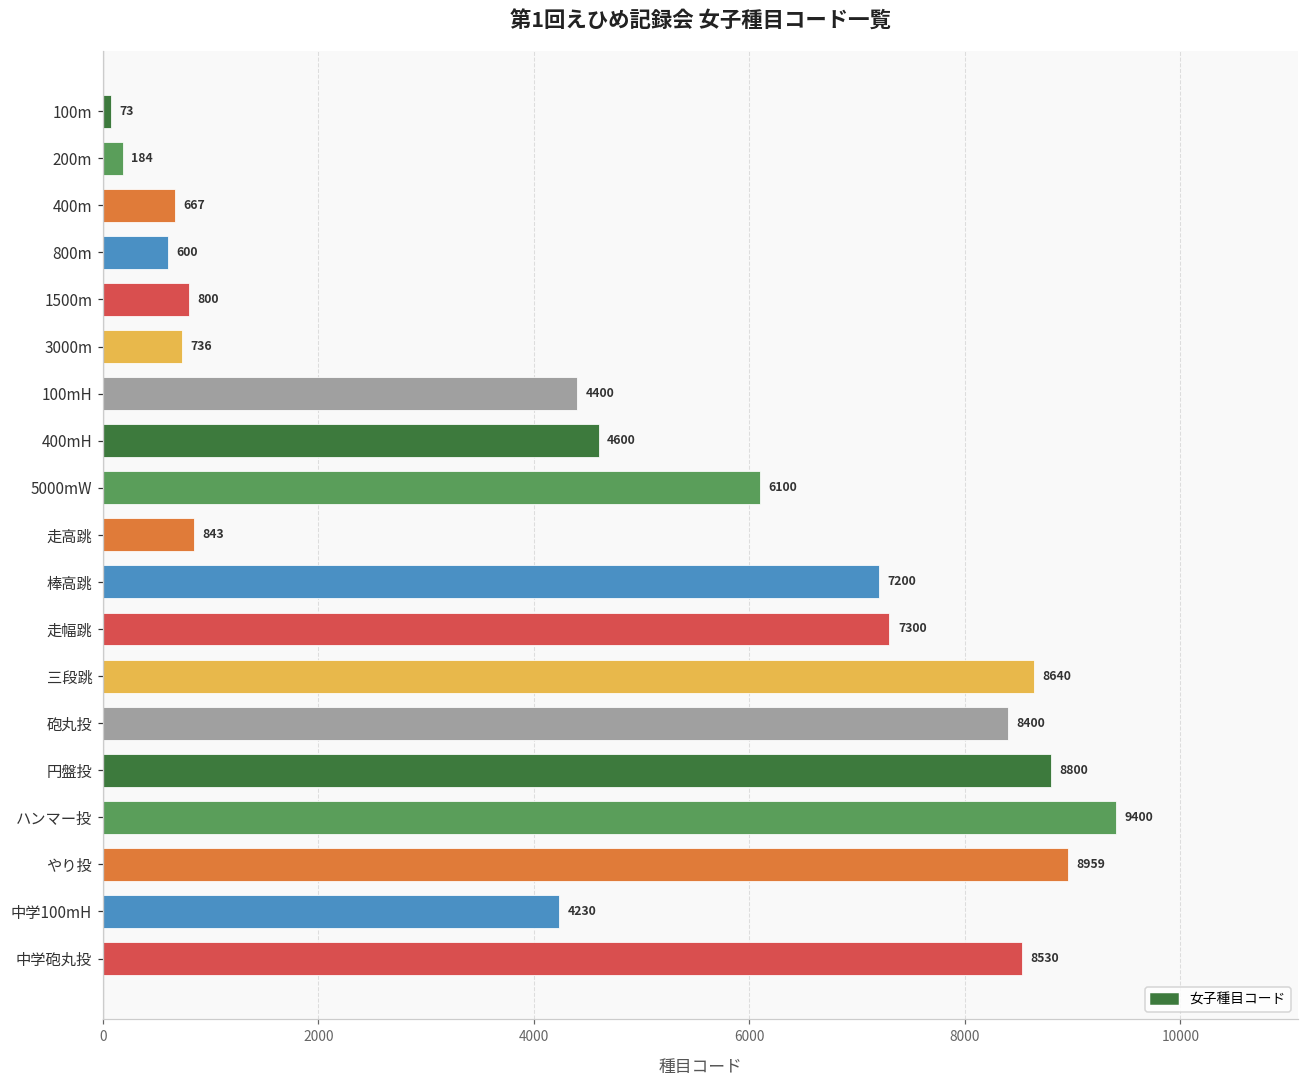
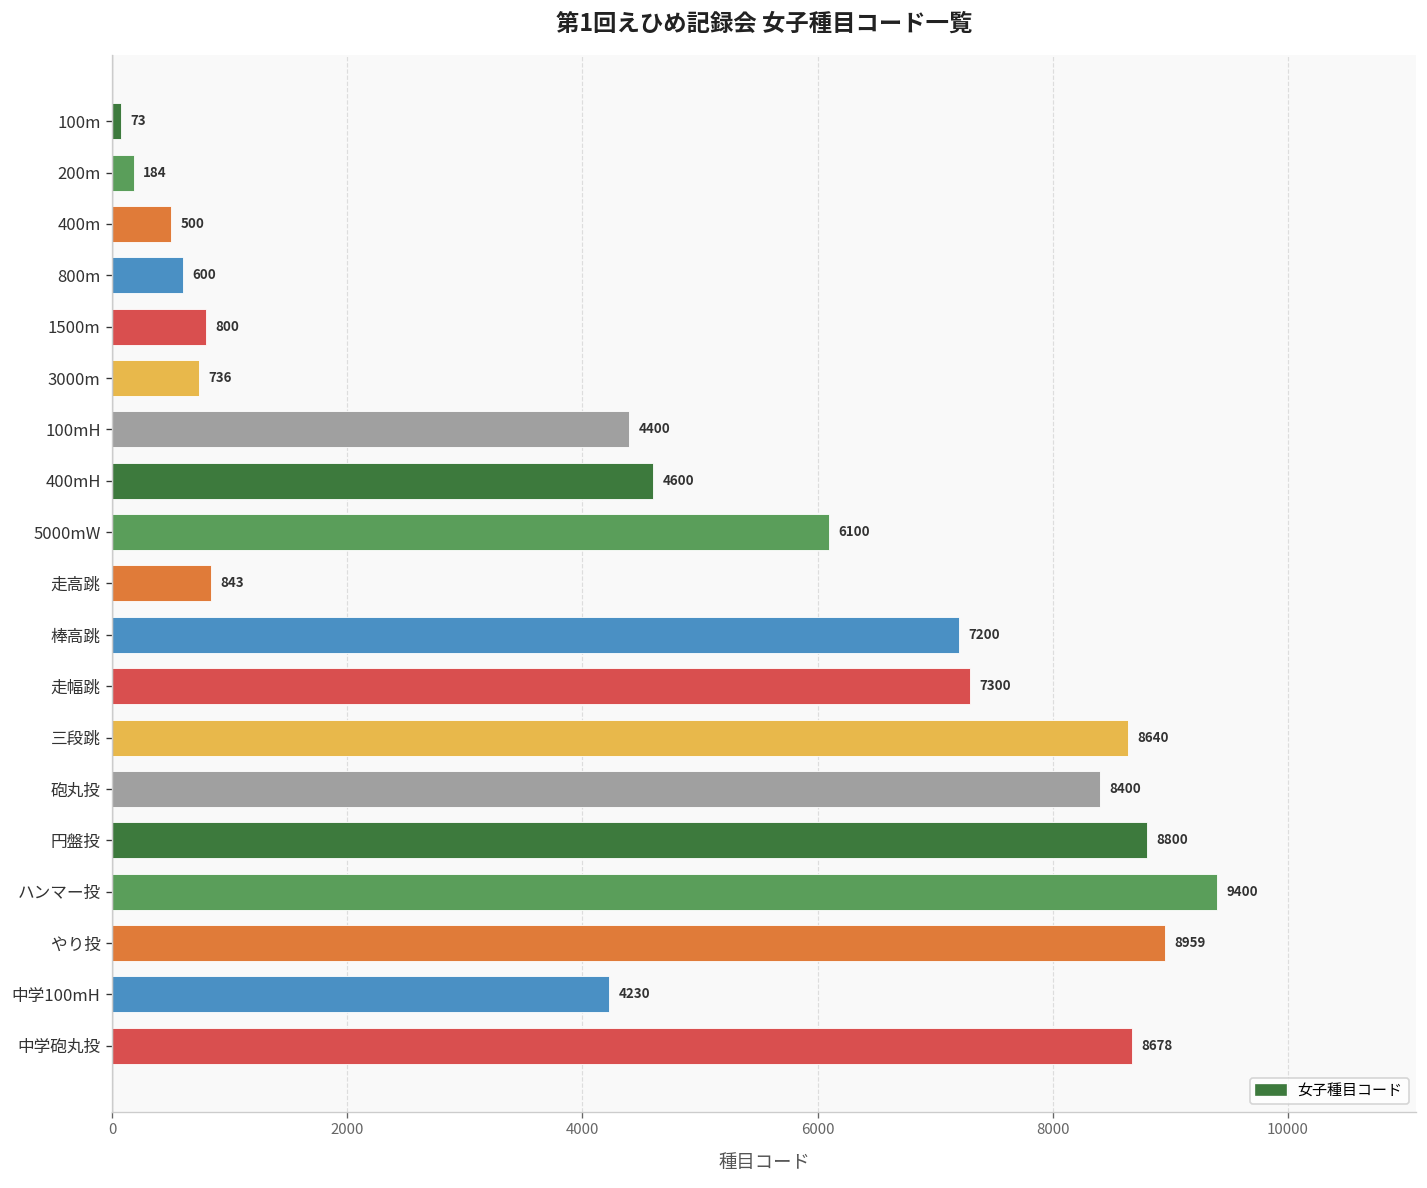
  {
    "100m": 73,
    "200m": 184,
-   "400m": 667,
+   "400m": 500,
    "800m": 600,
    "1500m": 800,
    "3000m": 736,
    "100mH": 4400,
    "400mH": 4600,
    "5000mW": 6100,
    "走高跳": 843,
    "棒高跳": 7200,
    "走幅跳": 7300,
    "三段跳": 8640,
    "砲丸投": 8400,
    "円盤投": 8800,
    "ハンマー投": 9400,
    "やり投": 8959,
    "中学100mH": 4230,
-   "中学砲丸投": 8530
+   "中学砲丸投": 8678
  }
